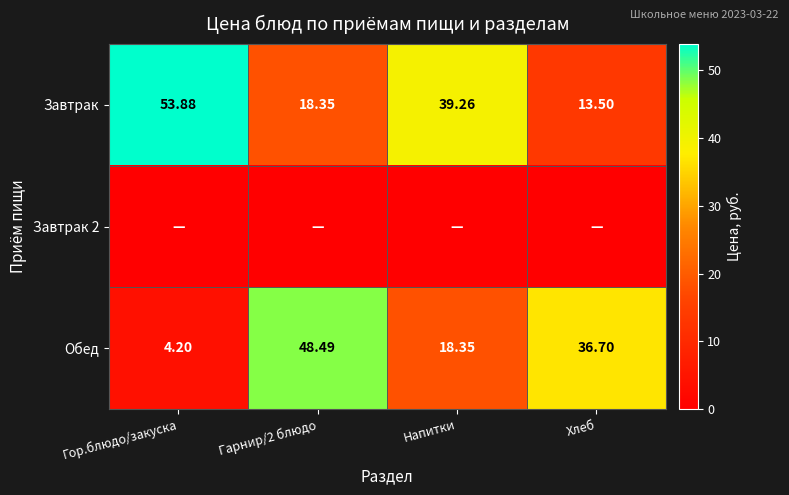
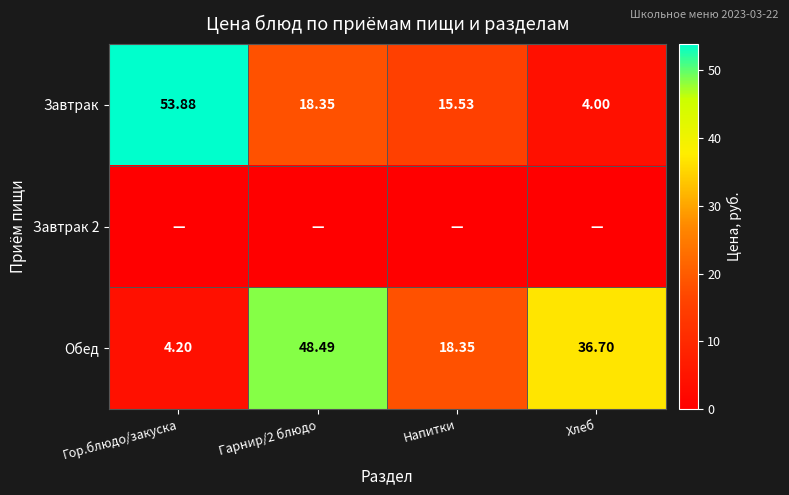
  {
    "Завтрак": {
      "Гор.блюдо/закуска": 53.88,
      "Гарнир/2 блюдо": 18.35,
-     "Напитки": 39.26,
-     "Хлеб": 13.50
+     "Напитки": 15.53,
+     "Хлеб": 4.00
    },
    "Обед": {
      "Гор.блюдо/закуска": 4.20,
      "Гарнир/2 блюдо": 48.49,
      "Напитки": 18.35,
      "Хлеб": 36.70
    }
  }
